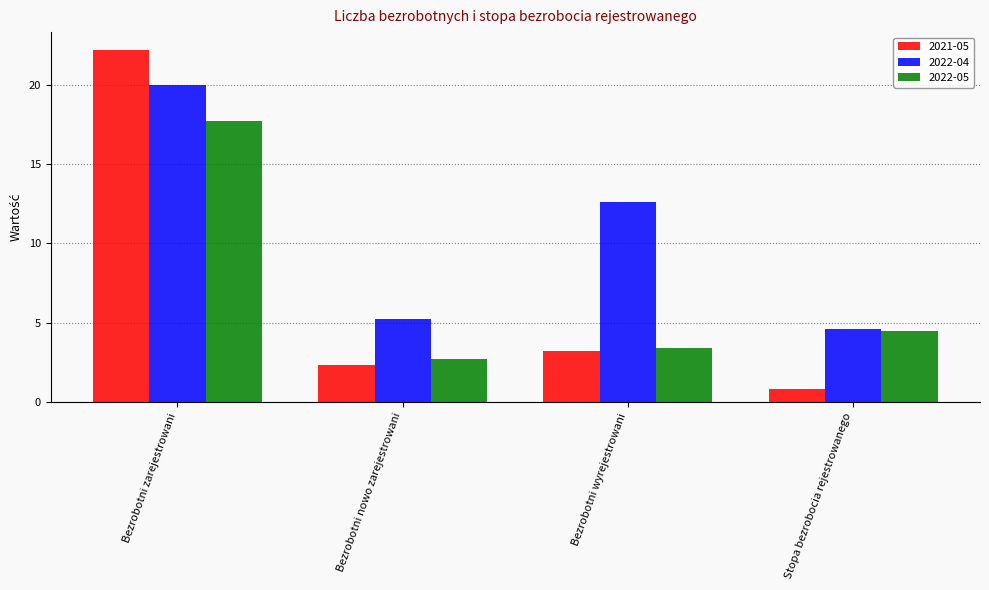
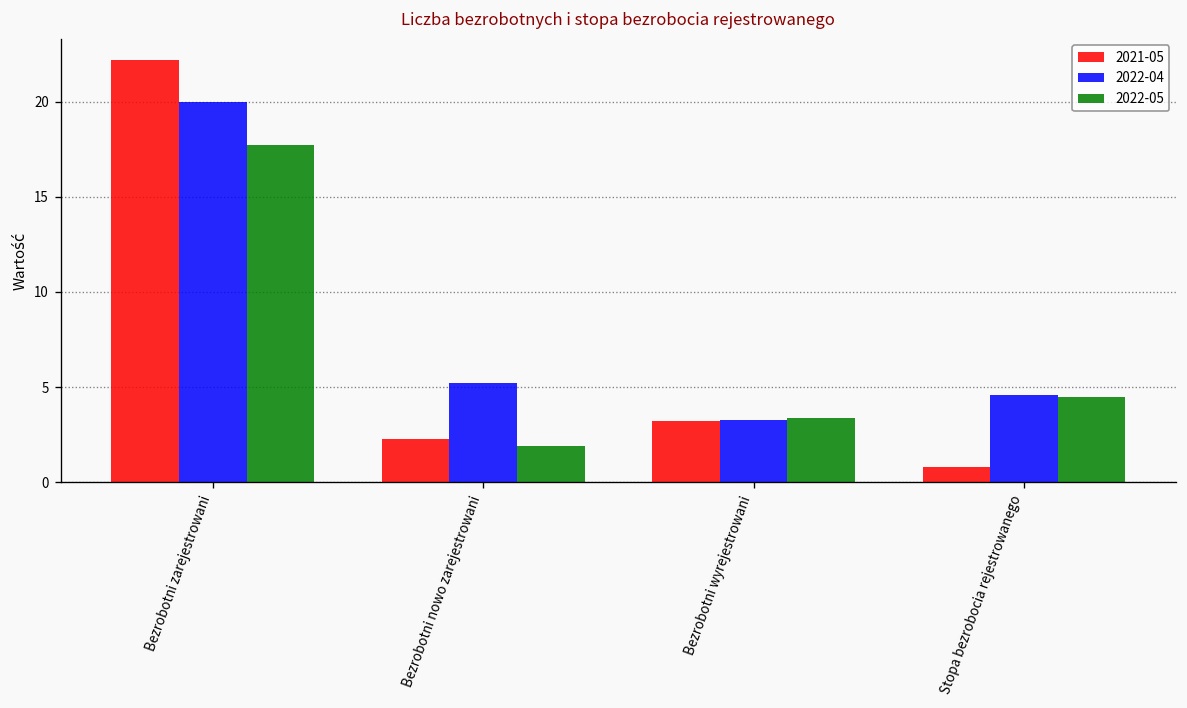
  {
    "2021-05": {
      "Bezrobotni zarejestrowani": 22.2,
      "Bezrobotni nowo zarejestrowani": 2.3,
      "Bezrobotni wyrejestrowani": 3.2,
      "Stopa bezrobocia rejestrowanego": 0.8
    },
    "2022-04": {
      "Bezrobotni zarejestrowani": 20.0,
      "Bezrobotni nowo zarejestrowani": 5.2,
-     "Bezrobotni wyrejestrowani": 12.6,
+     "Bezrobotni wyrejestrowani": 3.3,
      "Stopa bezrobocia rejestrowanego": 4.6
    },
    "2022-05": {
      "Bezrobotni zarejestrowani": 17.7,
-     "Bezrobotni nowo zarejestrowani": 2.7,
+     "Bezrobotni nowo zarejestrowani": 1.9,
      "Bezrobotni wyrejestrowani": 3.4,
      "Stopa bezrobocia rejestrowanego": 4.5
    }
  }
